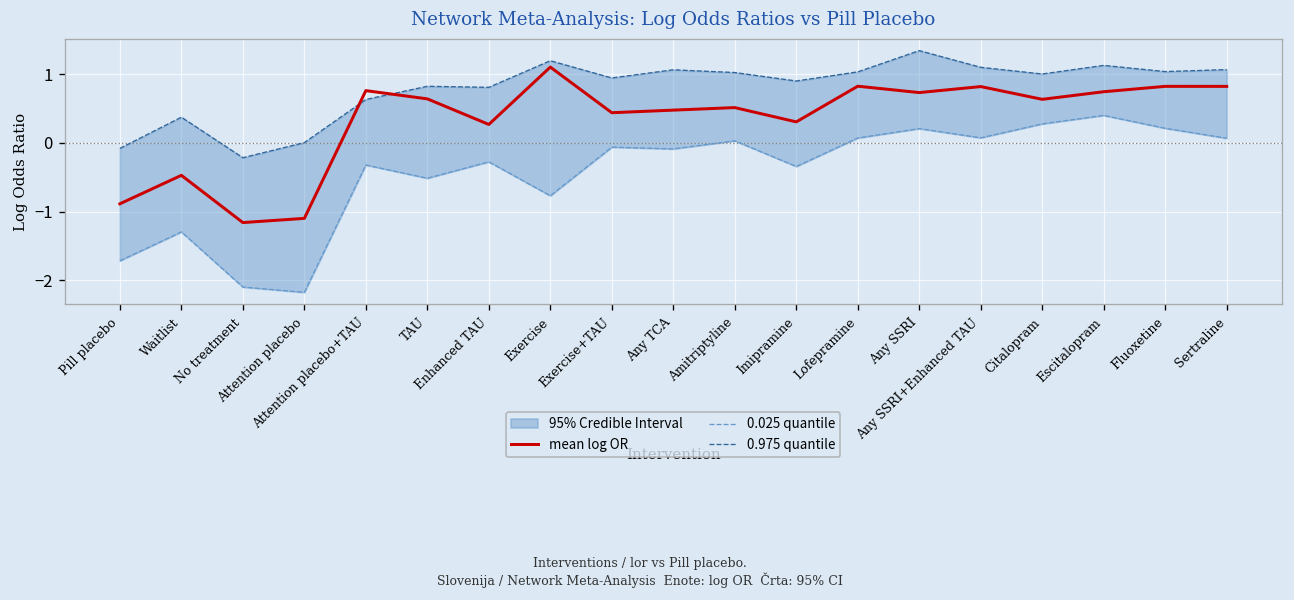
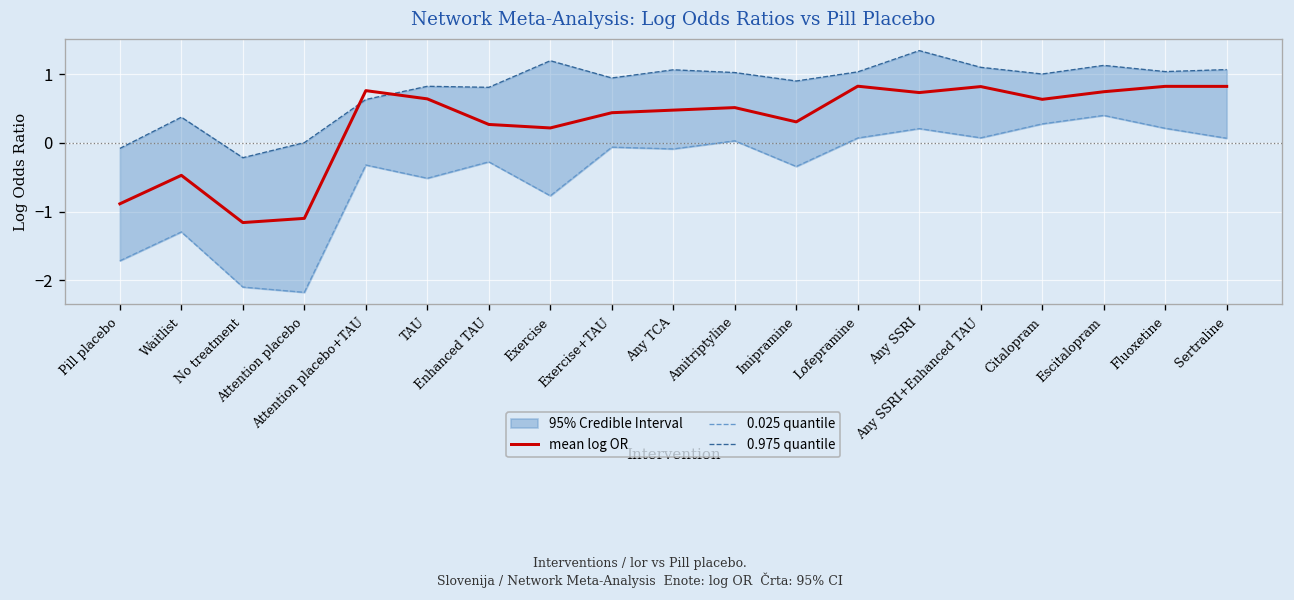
  {
    "mean log OR": {
      "Pill placebo": -0.9,
      "Waitlist": -0.5,
      "No treatment": -1.2,
      "Attention placebo": -1.1,
      "Attention placebo+TAU": 0.8,
      "TAU": 0.6,
      "Enhanced TAU": 0.3,
-     "Exercise": 1.1,
+     "Exercise": 0.2,
      "Exercise+TAU": 0.4,
      "Any TCA": 0.5,
      "Amitriptyline": 0.5,
      "Imipramine": 0.3,
      "Lofepramine": 0.8,
      "Any SSRI": 0.7,
      "Any SSRI+Enhanced TAU": 0.8,
      "Citalopram": 0.6,
      "Escitalopram": 0.7,
      "Fluoxetine": 0.8,
      "Sertraline": 0.8
    }
  }
